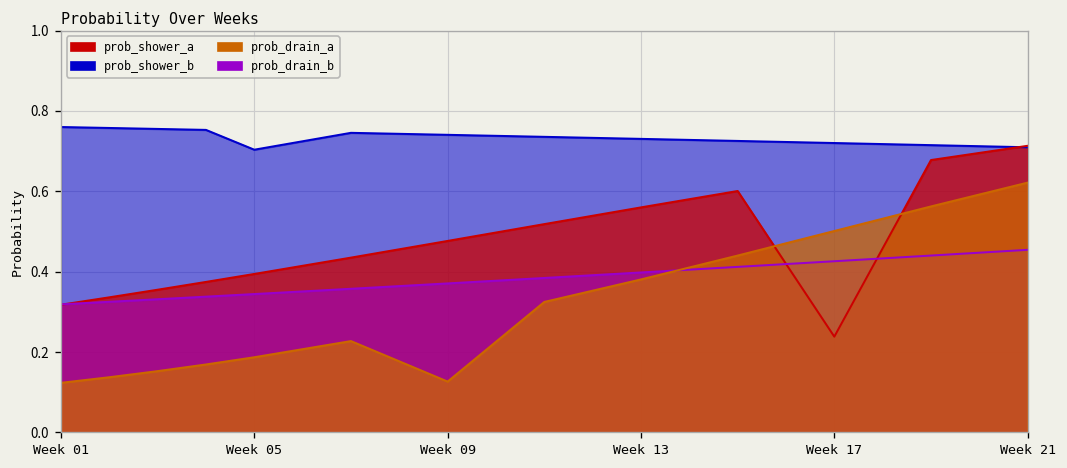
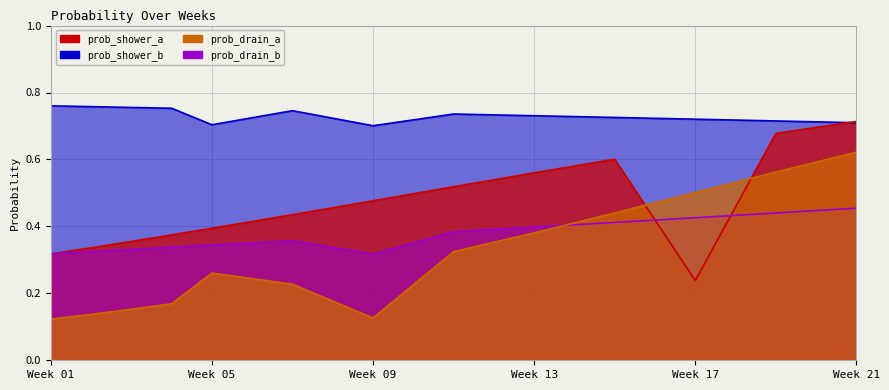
  {
    "prob_shower_b": {
      "Week 01": 0.76,
      "Week 05": 0.70,
-     "Week 09": 0.74,
+     "Week 09": 0.70,
      "Week 13": 0.73,
      "Week 17": 0.72
    },
    "prob_shower_a": {
      "Week 05": 0.39,
      "Week 09": 0.48,
      "Week 13": 0.56,
      "Week 17": 0.24
    },
    "prob_drain_b": {
      "Week 05": 0.34,
-     "Week 09": 0.37,
+     "Week 09": 0.32,
      "Week 13": 0.40,
      "Week 17": 0.43,
      "Week 21": 0.45
    },
    "prob_drain_a": {
      "Week 01": 0.12,
-     "Week 05": 0.19,
+     "Week 05": 0.26,
      "Week 09": 0.13,
      "Week 13": 0.38,
      "Week 17": 0.50,
      "Week 21": 0.62
    }
  }
